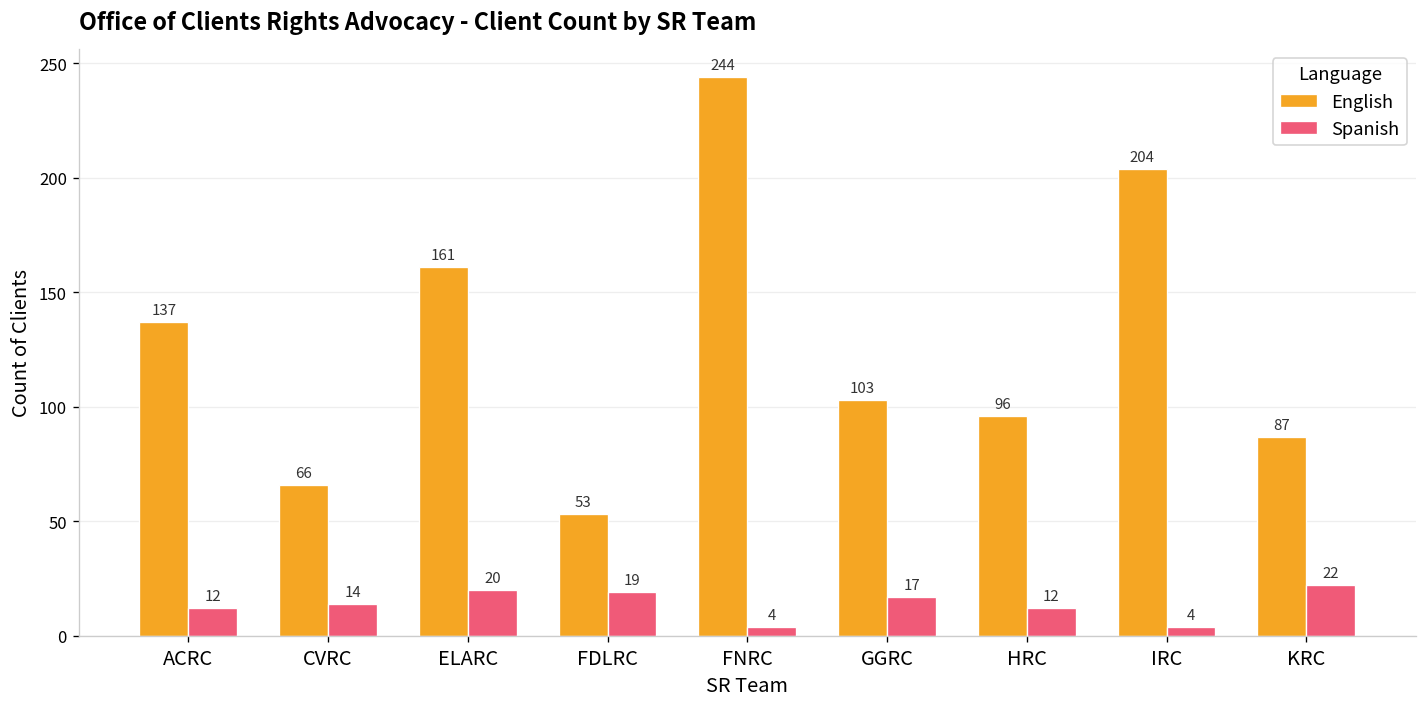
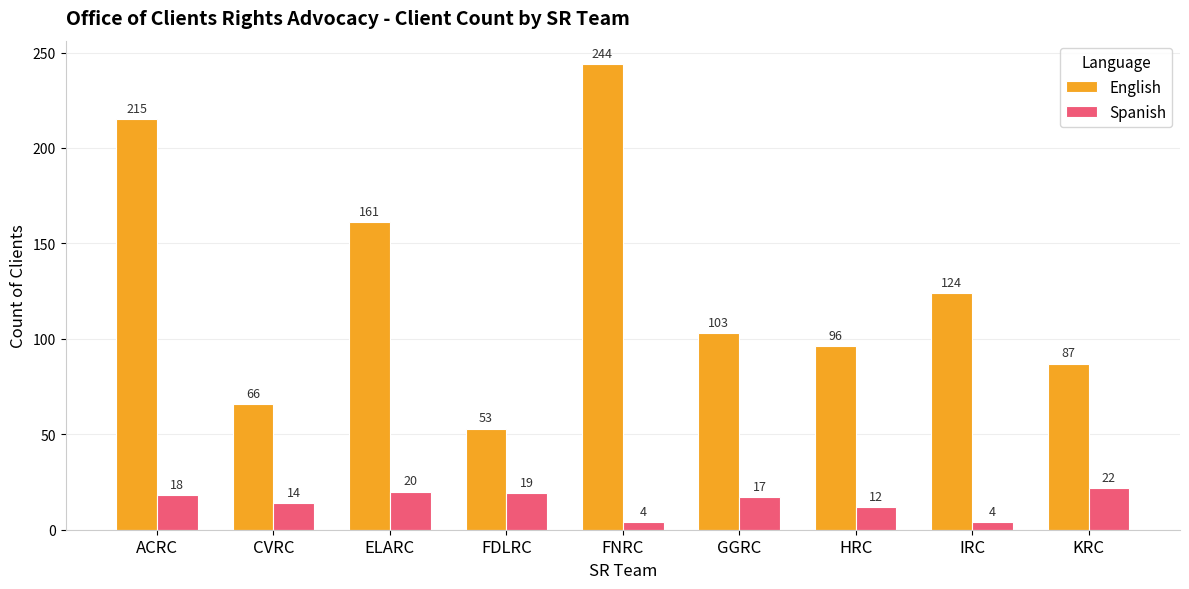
  {
    "English": {
-     "ACRC": 137,
+     "ACRC": 215,
      "CVRC": 66,
      "ELARC": 161,
      "FDLRC": 53,
      "FNRC": 244,
      "GGRC": 103,
      "HRC": 96,
-     "IRC": 204,
+     "IRC": 124,
      "KRC": 87
    },
    "Spanish": {
-     "ACRC": 12,
+     "ACRC": 18,
      "CVRC": 14,
      "ELARC": 20,
      "FDLRC": 19,
      "FNRC": 4,
      "GGRC": 17,
      "HRC": 12,
      "IRC": 4,
      "KRC": 22
    }
  }
